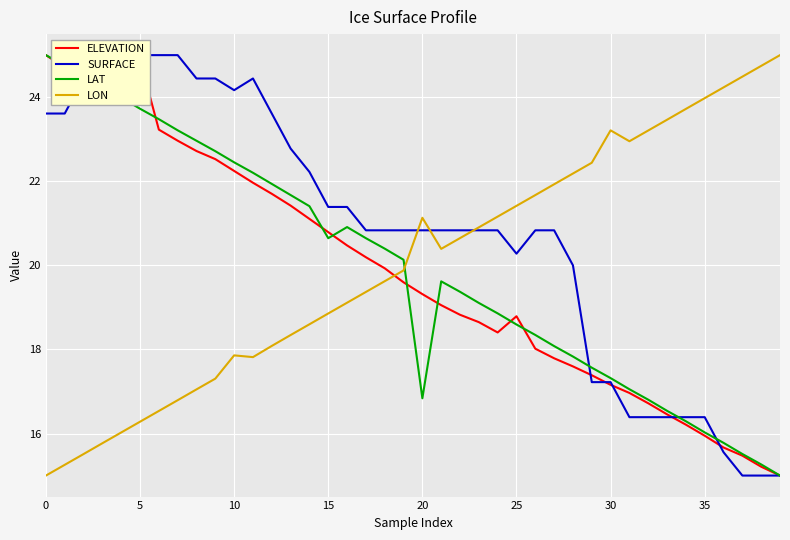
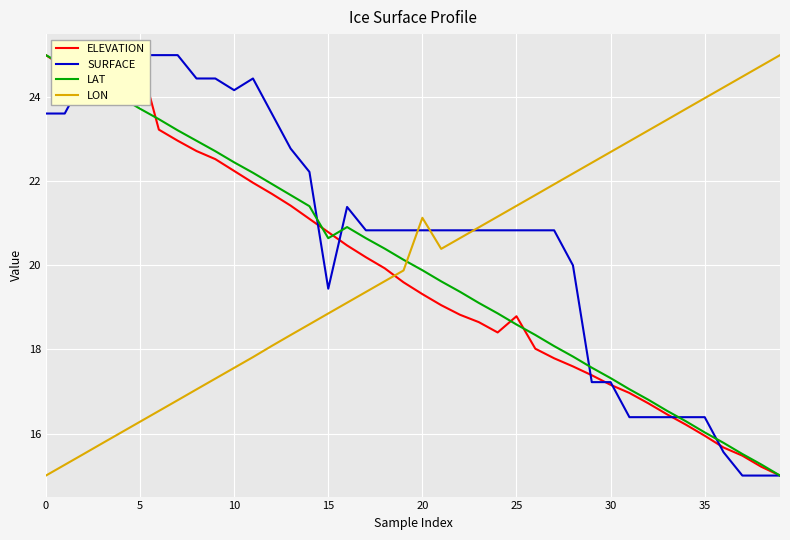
  {
    "ELEVATION": {
      "10": 22.2,
      "15": 20.8,
      "20": 19.3,
      "25": 18.8,
      "30": 17.2,
      "35": 15.9
    },
    "SURFACE": {
      "0": 23.6,
      "10": 24.2,
-     "15": 21.4,
+     "15": 19.4,
      "20": 20.8,
-     "25": 20.3,
+     "25": 20.8,
      "30": 17.2,
      "35": 16.4
    },
    "LAT": {
      "5": 23.7,
      "10": 22.5,
      "15": 20.6,
-     "20": 16.8,
+     "20": 19.9,
      "25": 18.6,
      "30": 17.3,
      "35": 16.0
    },
    "LON": {
      "0": 15.0,
      "5": 16.3,
-     "10": 17.9,
+     "10": 17.6,
      "15": 18.9,
      "20": 21.1,
      "25": 21.4,
-     "30": 23.2,
+     "30": 22.7,
      "35": 24.0
    }
  }
